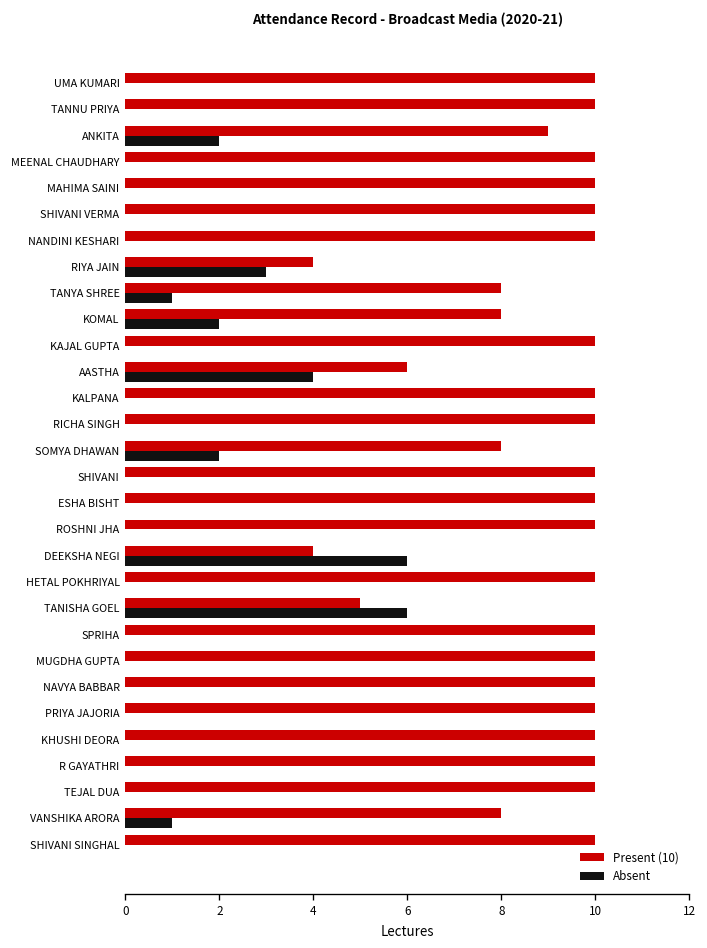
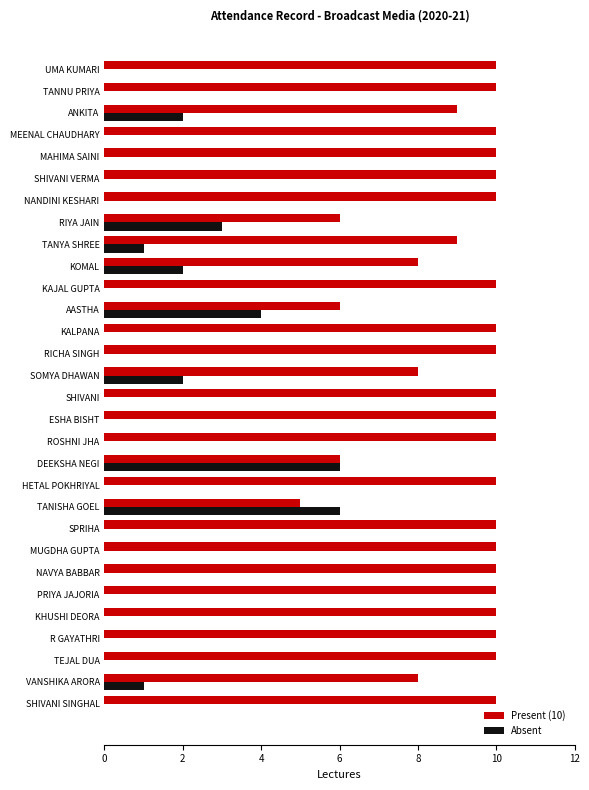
  {
    "Present (10)": {
      "UMA KUMARI": 10,
      "TANNU PRIYA": 10,
      "ANKITA": 9,
      "MEENAL CHAUDHARY": 10,
      "MAHIMA SAINI": 10,
      "SHIVANI VERMA": 10,
      "NANDINI KESHARI": 10,
-     "RIYA JAIN": 4,
-     "TANYA SHREE": 8,
+     "RIYA JAIN": 6,
+     "TANYA SHREE": 9,
      "KOMAL": 8,
      "KAJAL GUPTA": 10,
      "AASTHA": 6,
      "KALPANA": 10,
      "RICHA SINGH": 10,
      "SOMYA DHAWAN": 8,
      "SHIVANI": 10,
      "ESHA BISHT": 10,
      "ROSHNI JHA": 10,
-     "DEEKSHA NEGI": 4,
+     "DEEKSHA NEGI": 6,
      "HETAL POKHRIYAL": 10,
      "TANISHA GOEL": 5,
      "SPRIHA": 10,
      "MUGDHA GUPTA": 10,
      "NAVYA BABBAR": 10,
      "PRIYA JAJORIA": 10,
      "KHUSHI DEORA": 10,
      "R GAYATHRI": 10,
      "TEJAL DUA": 10,
      "VANSHIKA ARORA": 8,
      "SHIVANI SINGHAL": 10
    },
    "Absent": {
      "UMA KUMARI": 0,
      "TANNU PRIYA": 0,
      "ANKITA": 2,
      "MEENAL CHAUDHARY": 0,
      "MAHIMA SAINI": 0,
      "SHIVANI VERMA": 0,
      "NANDINI KESHARI": 0,
      "RIYA JAIN": 3,
      "TANYA SHREE": 1,
      "KOMAL": 2,
      "KAJAL GUPTA": 0,
      "AASTHA": 4,
      "KALPANA": 0,
      "RICHA SINGH": 0,
      "SOMYA DHAWAN": 2,
      "SHIVANI": 0,
      "ESHA BISHT": 0,
      "ROSHNI JHA": 0,
      "DEEKSHA NEGI": 6,
      "HETAL POKHRIYAL": 0,
      "TANISHA GOEL": 6,
      "SPRIHA": 0,
      "MUGDHA GUPTA": 0,
      "NAVYA BABBAR": 0,
      "PRIYA JAJORIA": 0,
      "KHUSHI DEORA": 0,
      "R GAYATHRI": 0,
      "TEJAL DUA": 0,
      "VANSHIKA ARORA": 1,
      "SHIVANI SINGHAL": 0
    }
  }
